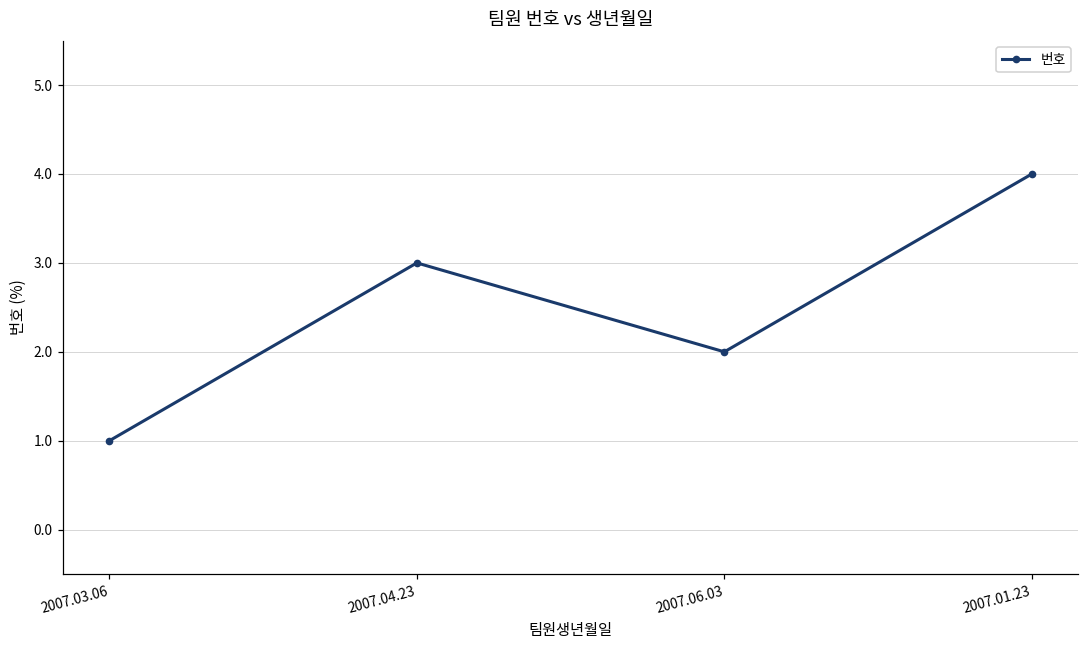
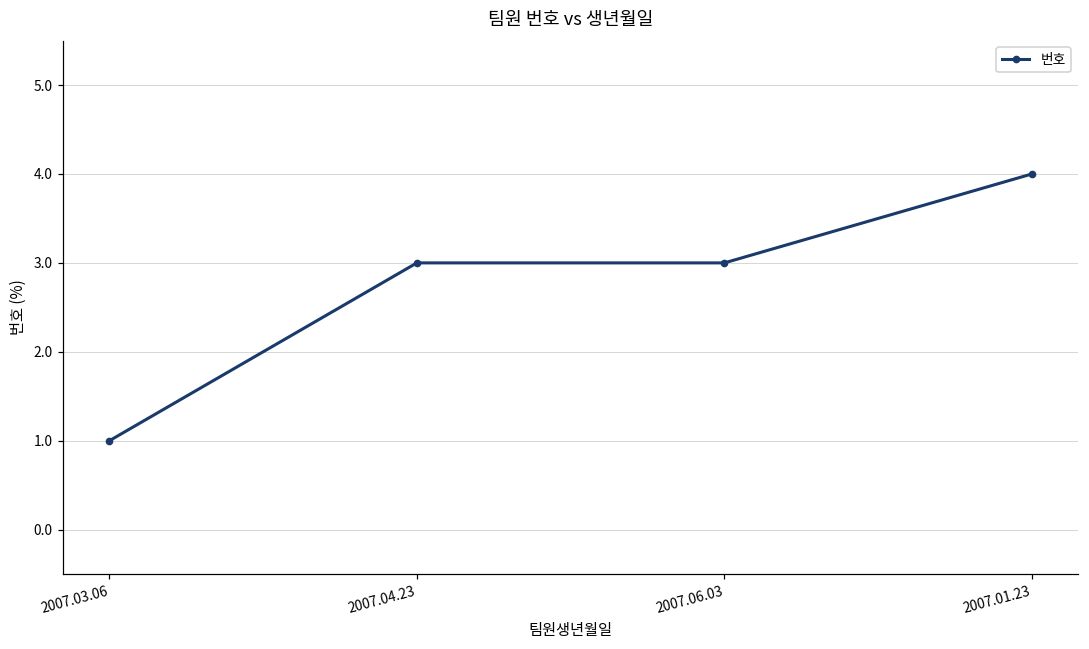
  {
    "2007.03.06": 1,
    "2007.04.23": 3,
-   "2007.06.03": 2,
+   "2007.06.03": 3,
    "2007.01.23": 4
  }
